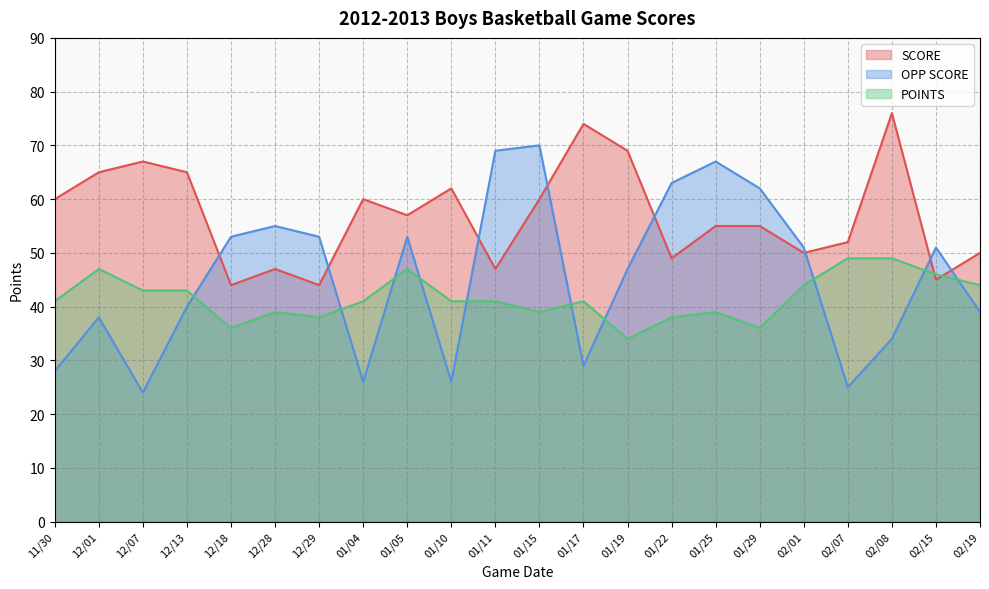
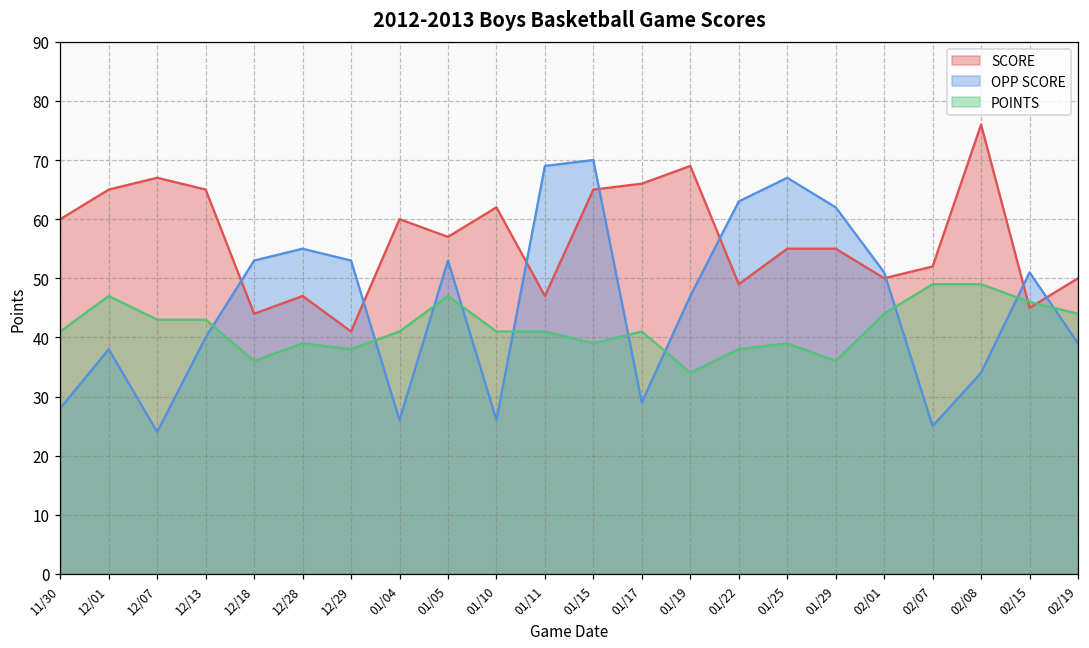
  {
    "SCORE": {
      "11/30": 60,
      "12/01": 65,
      "12/07": 67,
      "12/13": 65,
      "12/18": 44,
      "12/28": 47,
-     "12/29": 44,
+     "12/29": 41,
      "01/04": 60,
      "01/05": 57,
      "01/10": 62,
      "01/11": 47,
-     "01/15": 60,
-     "01/17": 74,
+     "01/15": 65,
+     "01/17": 66,
      "01/19": 69,
      "01/22": 49,
      "01/25": 55,
      "01/29": 55,
      "02/01": 50,
      "02/07": 52,
      "02/08": 76,
      "02/15": 45,
      "02/19": 50
    },
    "OPP SCORE": {
      "11/30": 28,
      "12/01": 38,
      "12/07": 24,
      "12/13": 40,
      "12/18": 53,
      "12/28": 55,
      "12/29": 53,
      "01/04": 26,
      "01/05": 53,
      "01/10": 26,
      "01/11": 69,
      "01/15": 70,
      "01/17": 29,
      "01/19": 47,
      "01/22": 63,
      "01/25": 67,
      "01/29": 62,
      "02/01": 51,
      "02/07": 25,
      "02/08": 34,
      "02/15": 51,
      "02/19": 39
    },
    "POINTS": {
      "11/30": 41,
      "12/01": 47,
      "12/07": 43,
      "12/13": 43,
      "12/18": 36,
      "12/28": 39,
      "12/29": 38,
      "01/04": 41,
      "01/05": 47,
      "01/10": 41,
      "01/11": 41,
      "01/15": 39,
      "01/17": 41,
      "01/19": 34,
      "01/22": 38,
      "01/25": 39,
      "01/29": 36,
      "02/01": 44,
      "02/07": 49,
      "02/08": 49,
      "02/15": 46,
      "02/19": 44
    }
  }
